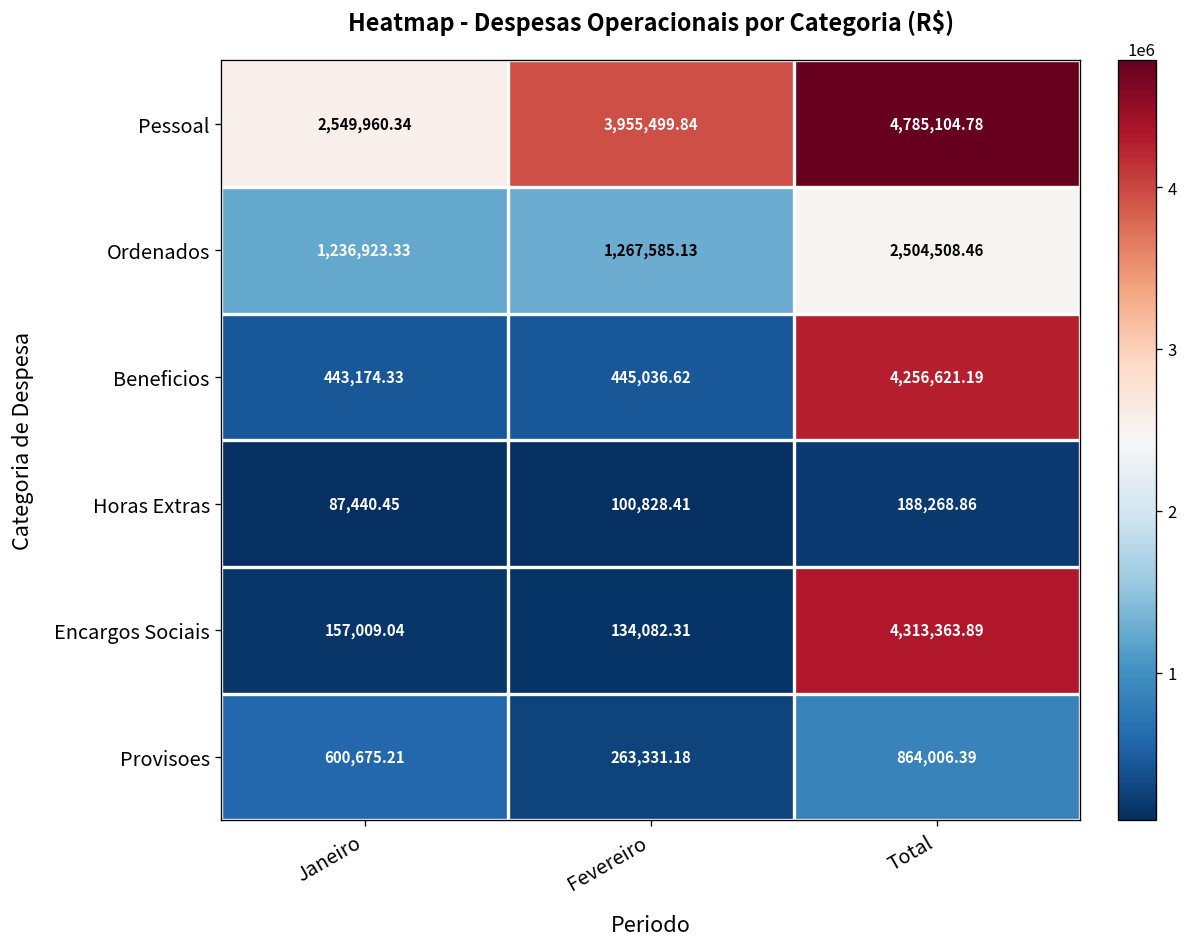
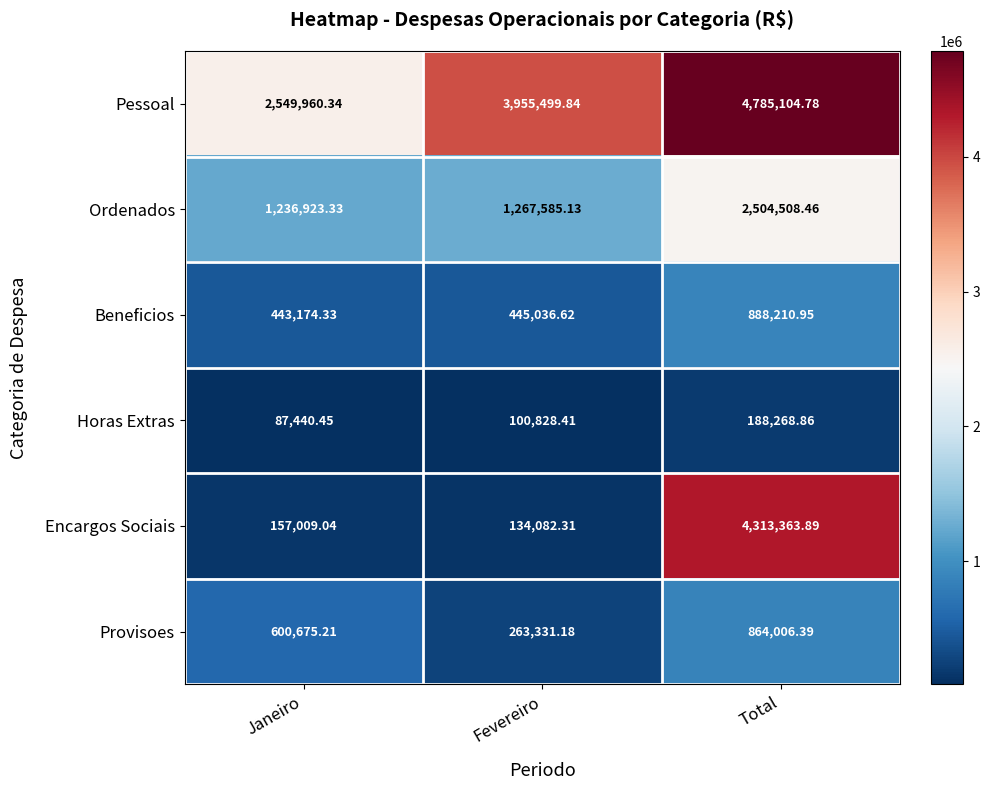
  {
    "Pessoal": {
      "Janeiro": "2,549,960.34",
      "Fevereiro": "3,955,499.84",
      "Total": "4,785,104.78"
    },
    "Ordenados": {
      "Janeiro": "1,236,923.33",
      "Fevereiro": "1,267,585.13",
      "Total": "2,504,508.46"
    },
    "Beneficios": {
      "Janeiro": "443,174.33",
      "Fevereiro": "445,036.62",
-     "Total": "4,256,621.19"
+     "Total": "888,210.95"
    },
    "Horas Extras": {
      "Janeiro": "87,440.45",
      "Fevereiro": "100,828.41",
      "Total": "188,268.86"
    },
    "Encargos Sociais": {
      "Janeiro": "157,009.04",
      "Fevereiro": "134,082.31",
      "Total": "4,313,363.89"
    },
    "Provisoes": {
      "Janeiro": "600,675.21",
      "Fevereiro": "263,331.18",
      "Total": "864,006.39"
    }
  }
